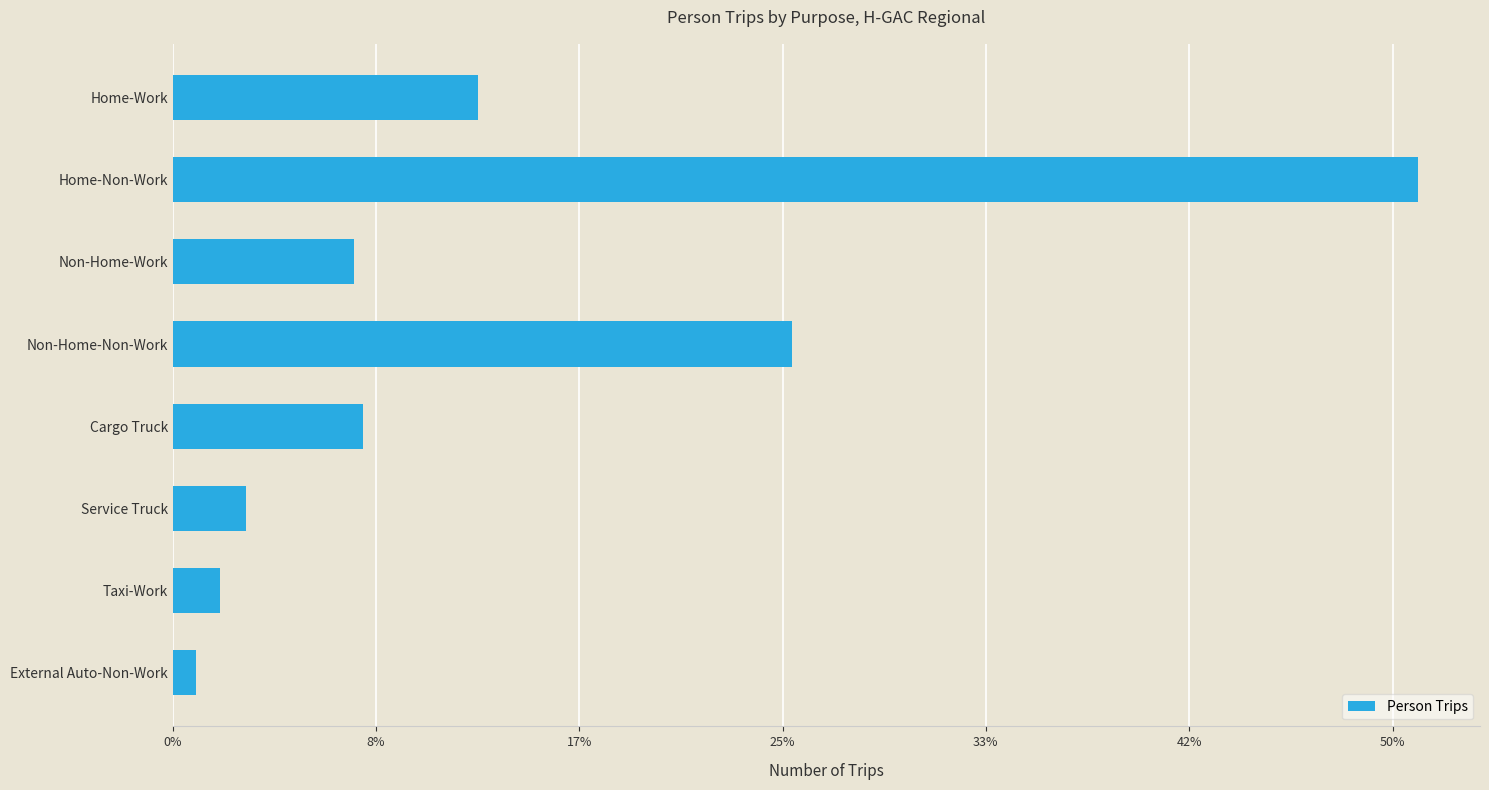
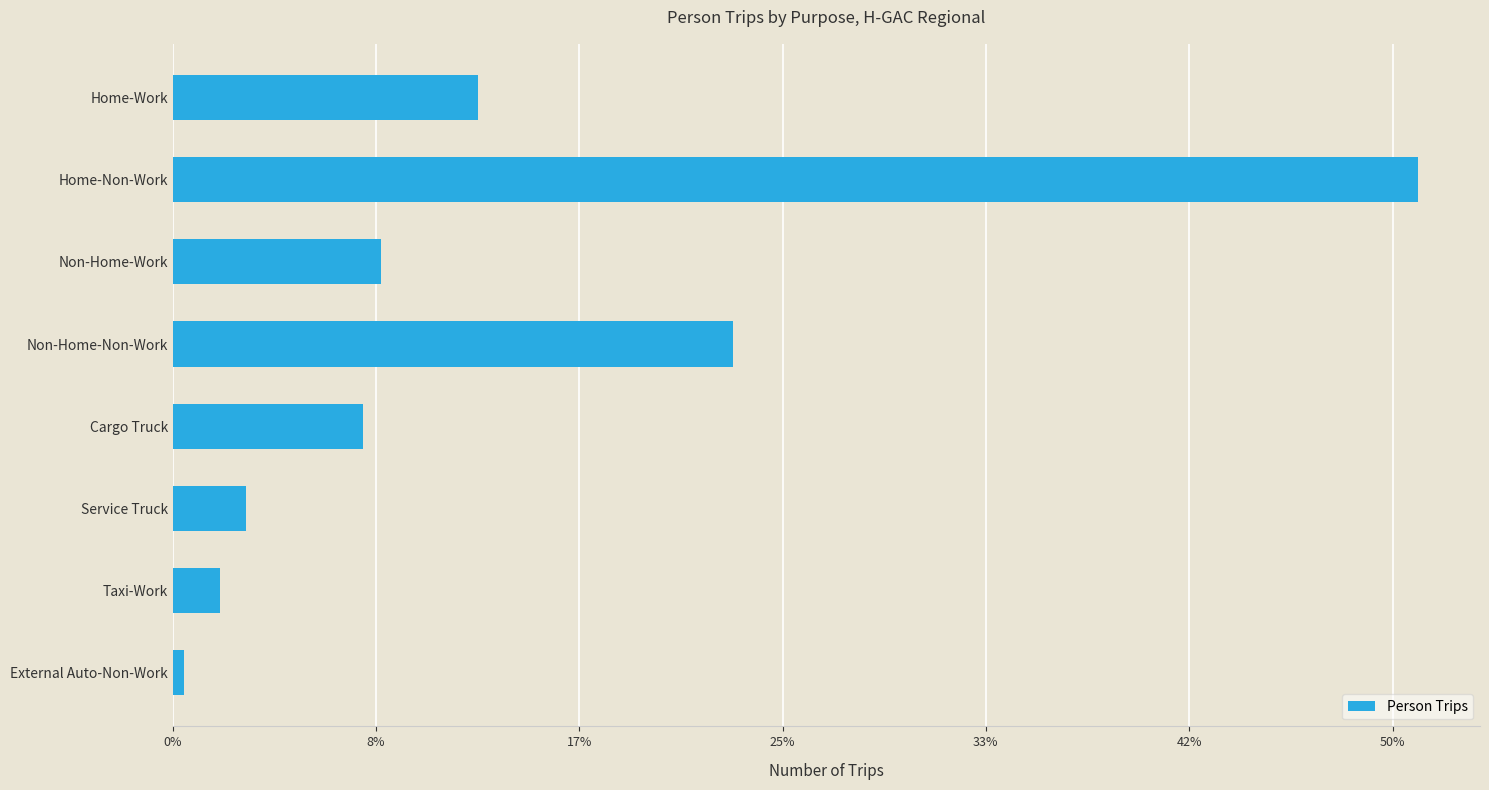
  {
    "Home-Work": "12.5%",
    "Home-Non-Work": "51.0%",
-   "Non-Home-Work": "7.4%",
-   "Non-Home-Non-Work": "25.4%",
+   "Non-Home-Work": "8.6%",
+   "Non-Home-Non-Work": "23.0%",
    "Cargo Truck": "7.8%",
    "Service Truck": "3.0%",
    "Taxi-Work": "2.0%",
-   "External Auto-Non-Work": "1.0%"
+   "External Auto-Non-Work": "0.5%"
  }
